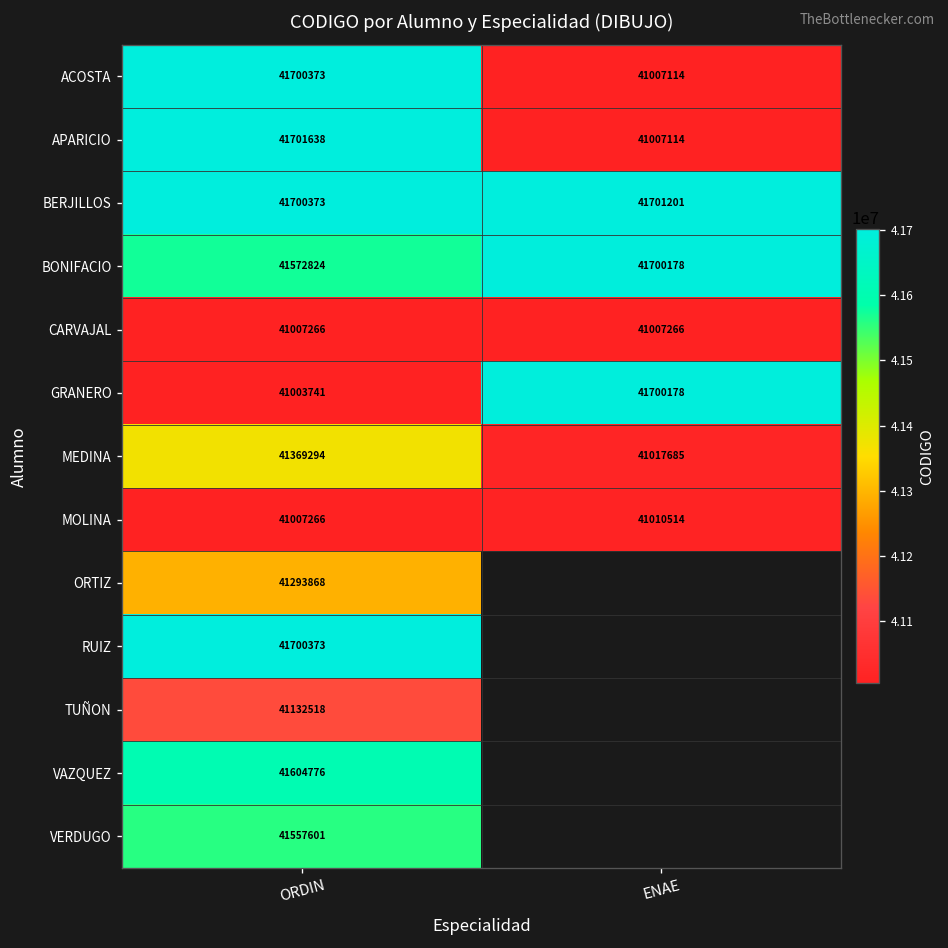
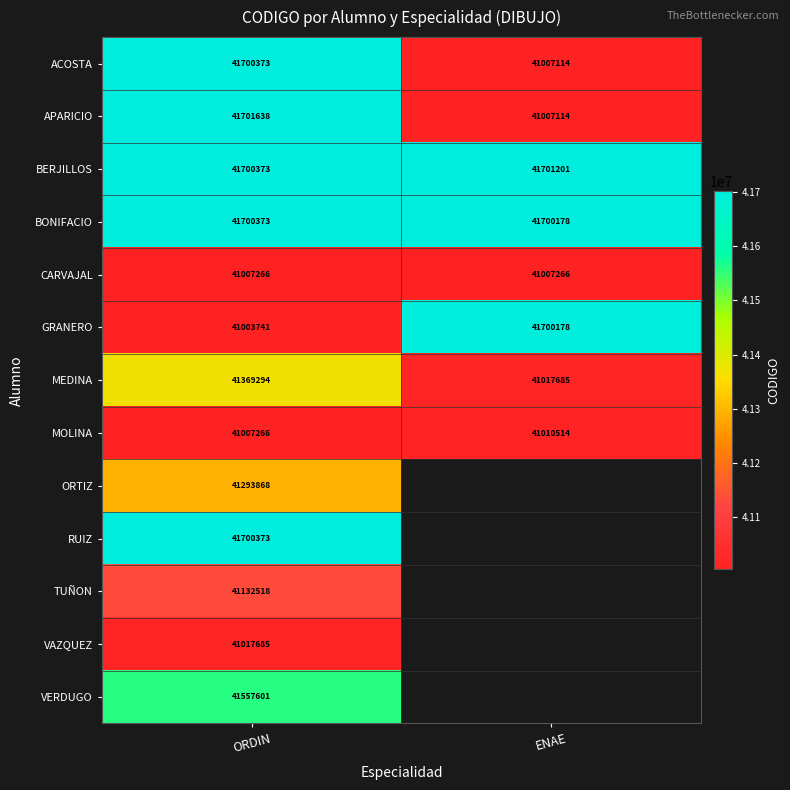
  {
    "ACOSTA": {
      "ORDIN": 41700373,
      "ENAE": 41007114
    },
    "APARICIO": {
      "ORDIN": 41701638,
      "ENAE": 41007114
    },
    "BERJILLOS": {
      "ORDIN": 41700373,
      "ENAE": 41701201
    },
    "BONIFACIO": {
-     "ORDIN": 41572824,
+     "ORDIN": 41700373,
      "ENAE": 41700178
    },
    "CARVAJAL": {
      "ORDIN": 41007266,
      "ENAE": 41007266
    },
    "GRANERO": {
      "ORDIN": 41003741,
      "ENAE": 41700178
    },
    "MEDINA": {
      "ORDIN": 41369294,
      "ENAE": 41017685
    },
    "MOLINA": {
      "ORDIN": 41007266,
      "ENAE": 41010514
    },
    "ORTIZ": {
      "ORDIN": 41293868
    },
    "RUIZ": {
      "ORDIN": 41700373
    },
    "TUÑON": {
      "ORDIN": 41132518
    },
    "VAZQUEZ": {
-     "ORDIN": 41604776
+     "ORDIN": 41017685
    },
    "VERDUGO": {
      "ORDIN": 41557601
    }
  }
